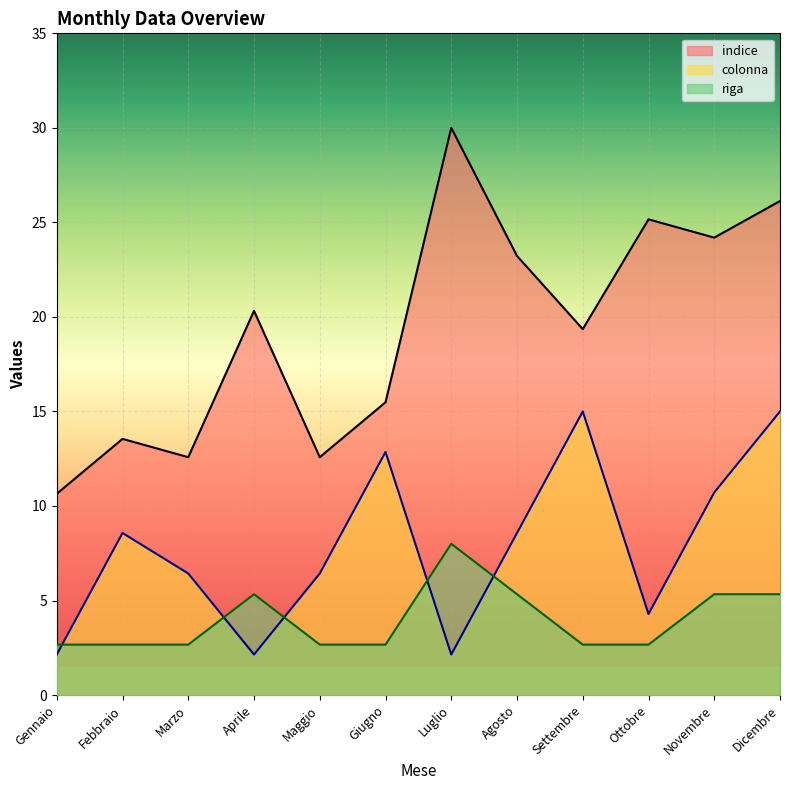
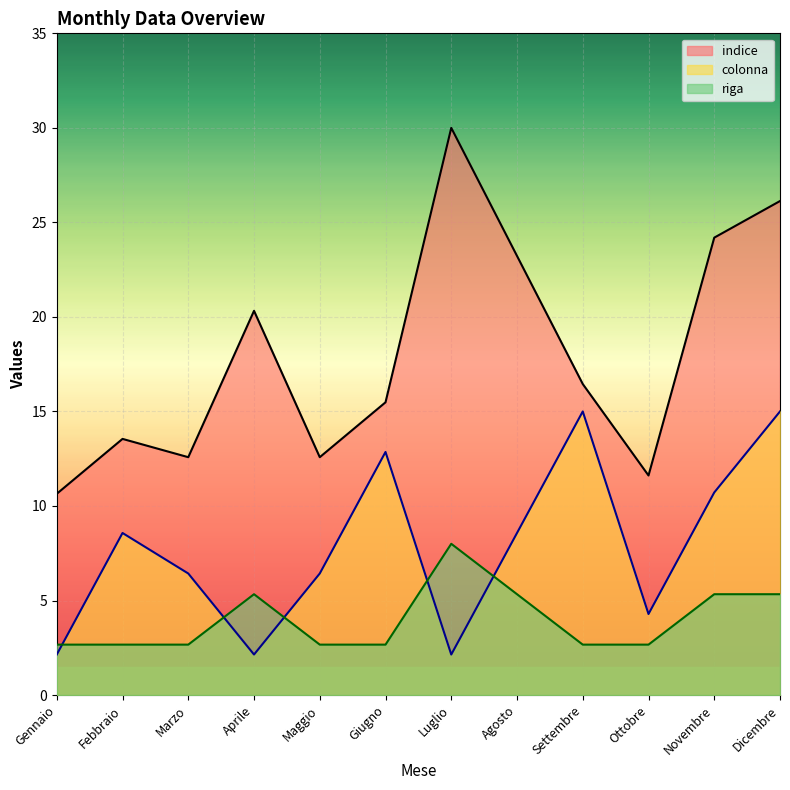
  {
    "indice": {
      "Gennaio": 10.6,
      "Febbraio": 13.5,
      "Marzo": 12.6,
      "Aprile": 20.3,
      "Maggio": 12.6,
      "Giugno": 15.5,
      "Luglio": 30.0,
      "Agosto": 23.2,
-     "Settembre": 19.4,
-     "Ottobre": 25.2,
+     "Settembre": 16.5,
+     "Ottobre": 11.6,
      "Novembre": 24.2,
      "Dicembre": 26.1
    },
    "colonna": {
      "Gennaio": 2.1,
      "Febbraio": 8.6,
      "Marzo": 6.4,
      "Aprile": 2.1,
      "Maggio": 6.4,
      "Giugno": 12.9,
      "Luglio": 2.1,
      "Agosto": 8.6,
      "Settembre": 15.0,
      "Ottobre": 4.3,
      "Novembre": 10.7,
      "Dicembre": 15.0
    },
    "riga": {
      "Gennaio": 2.7,
      "Febbraio": 2.7,
      "Marzo": 2.7,
      "Aprile": 5.3,
      "Maggio": 2.7,
      "Giugno": 2.7,
      "Luglio": 8.0,
      "Agosto": 5.3,
      "Settembre": 2.7,
      "Ottobre": 2.7,
      "Novembre": 5.3,
      "Dicembre": 5.3
    }
  }
